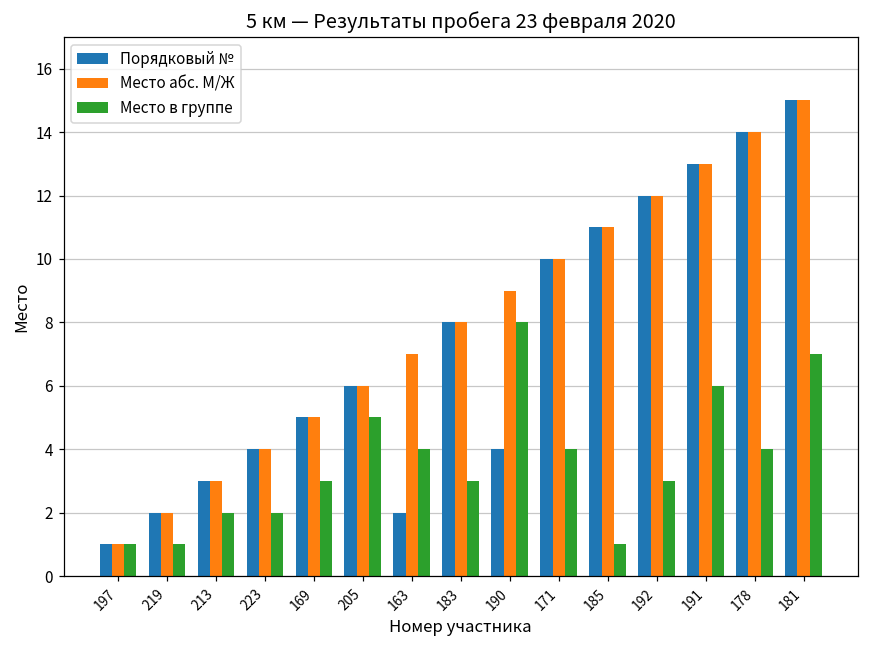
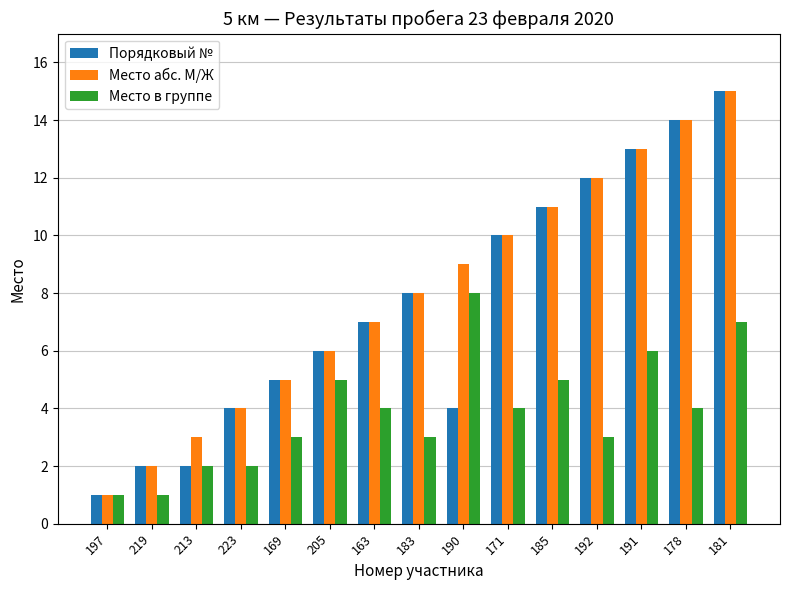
  {
    "Порядковый №": {
      "197": 1,
      "219": 2,
-     "213": 3,
+     "213": 2,
      "223": 4,
      "169": 5,
      "205": 6,
-     "163": 2,
+     "163": 7,
      "183": 8,
      "190": 4,
      "171": 10,
      "185": 11,
      "192": 12,
      "191": 13,
      "178": 14,
      "181": 15
    },
    "Место абс. М/Ж": {
      "197": 1,
      "219": 2,
      "213": 3,
      "223": 4,
      "169": 5,
      "205": 6,
      "163": 7,
      "183": 8,
      "190": 9,
      "171": 10,
      "185": 11,
      "192": 12,
      "191": 13,
      "178": 14,
      "181": 15
    },
    "Место в группе": {
      "197": 1,
      "219": 1,
      "213": 2,
      "223": 2,
      "169": 3,
      "205": 5,
      "163": 4,
      "183": 3,
      "190": 8,
      "171": 4,
-     "185": 1,
+     "185": 5,
      "192": 3,
      "191": 6,
      "178": 4,
      "181": 7
    }
  }
